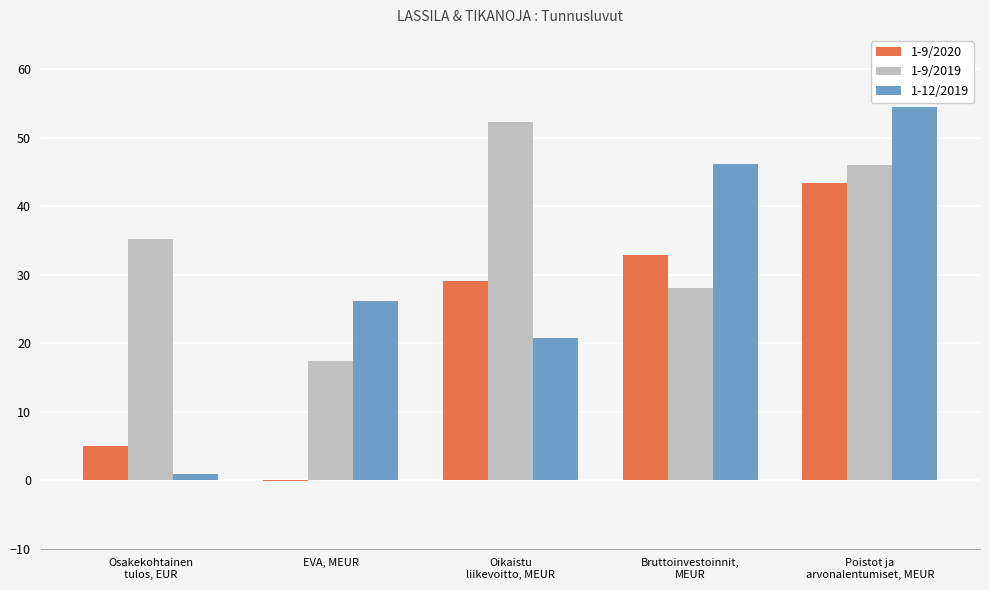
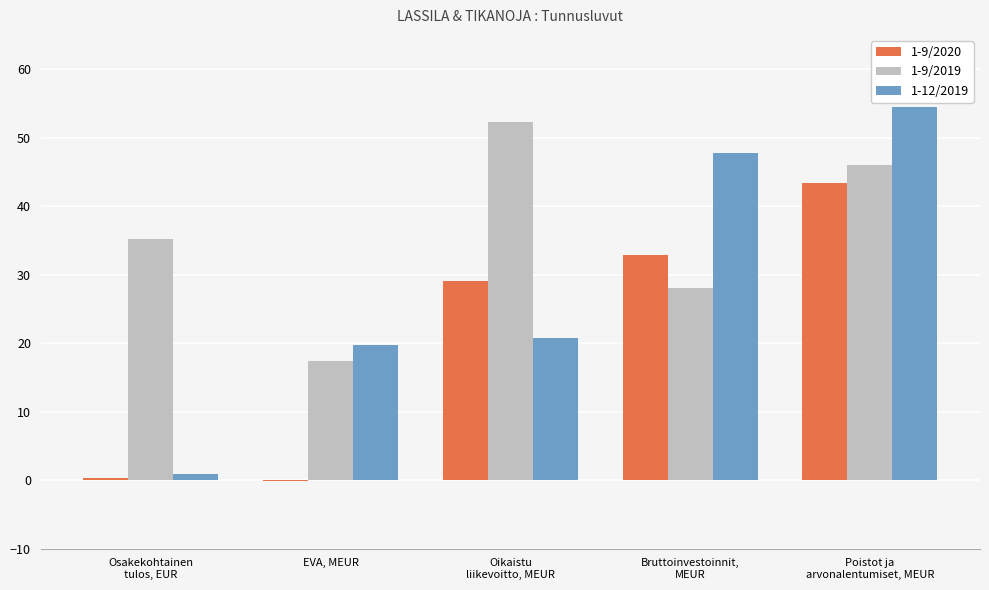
  {
    "1-9/2020": {
-     "Osakekohtainen tulos, EUR": 5,
+     "Osakekohtainen tulos, EUR": 0,
      "Oikaistu liikevoitto, MEUR": 29,
      "Bruttoinvestoinnit, MEUR": 33,
      "Poistot ja arvonalentumiset, MEUR": 43
    },
    "1-9/2019": {
      "Osakekohtainen tulos, EUR": 35,
      "EVA, MEUR": 17,
      "Oikaistu liikevoitto, MEUR": 52,
      "Bruttoinvestoinnit, MEUR": 28,
      "Poistot ja arvonalentumiset, MEUR": 46
    },
    "1-12/2019": {
      "Osakekohtainen tulos, EUR": 1,
-     "EVA, MEUR": 26,
+     "EVA, MEUR": 20,
      "Oikaistu liikevoitto, MEUR": 21,
-     "Bruttoinvestoinnit, MEUR": 46,
+     "Bruttoinvestoinnit, MEUR": 48,
      "Poistot ja arvonalentumiset, MEUR": 54
    }
  }
